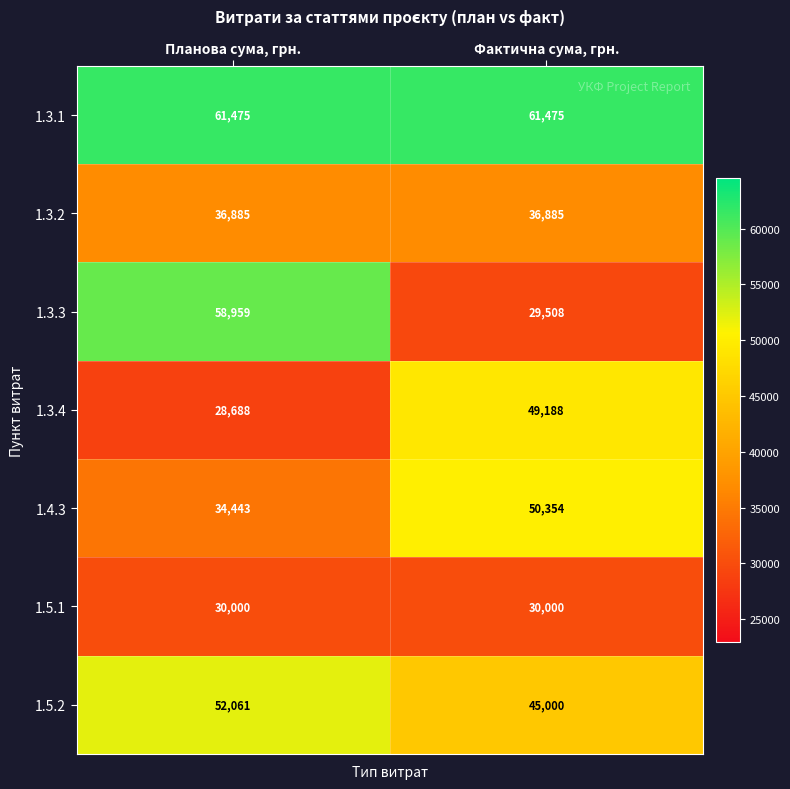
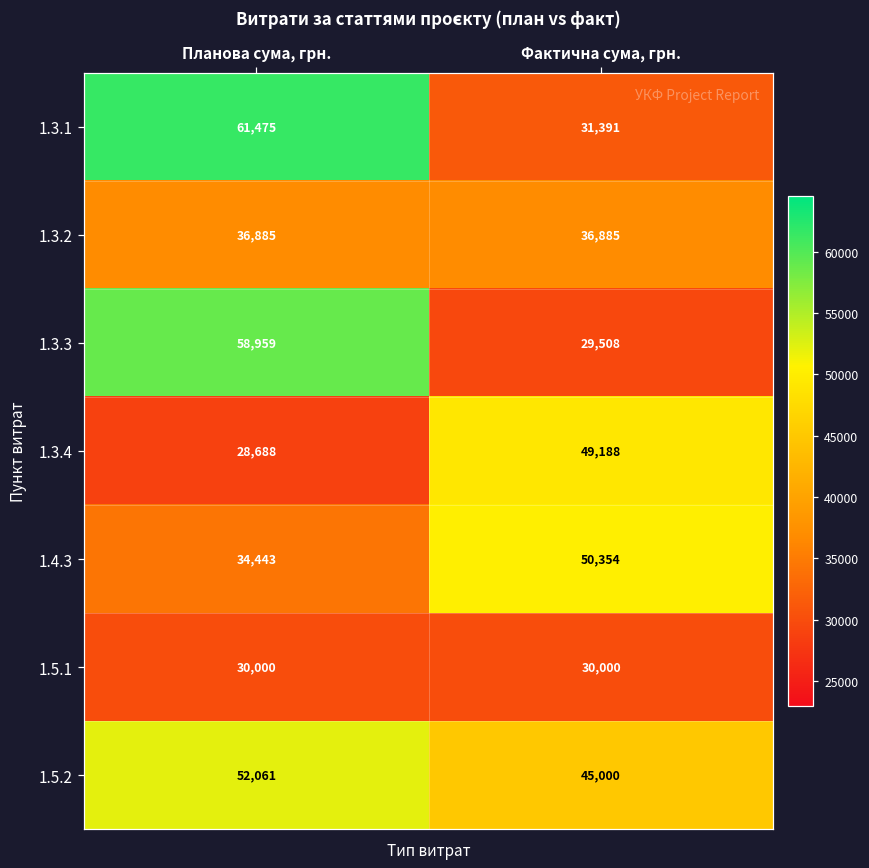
  {
    "1.3.1": {
      "Планова сума, грн.": "61,475",
-     "Фактична сума, грн.": "61,475"
+     "Фактична сума, грн.": "31,391"
    },
    "1.3.2": {
      "Планова сума, грн.": "36,885",
      "Фактична сума, грн.": "36,885"
    },
    "1.3.3": {
      "Планова сума, грн.": "58,959",
      "Фактична сума, грн.": "29,508"
    },
    "1.3.4": {
      "Планова сума, грн.": "28,688",
      "Фактична сума, грн.": "49,188"
    },
    "1.4.3": {
      "Планова сума, грн.": "34,443",
      "Фактична сума, грн.": "50,354"
    },
    "1.5.1": {
      "Планова сума, грн.": "30,000",
      "Фактична сума, грн.": "30,000"
    },
    "1.5.2": {
      "Планова сума, грн.": "52,061",
      "Фактична сума, грн.": "45,000"
    }
  }
